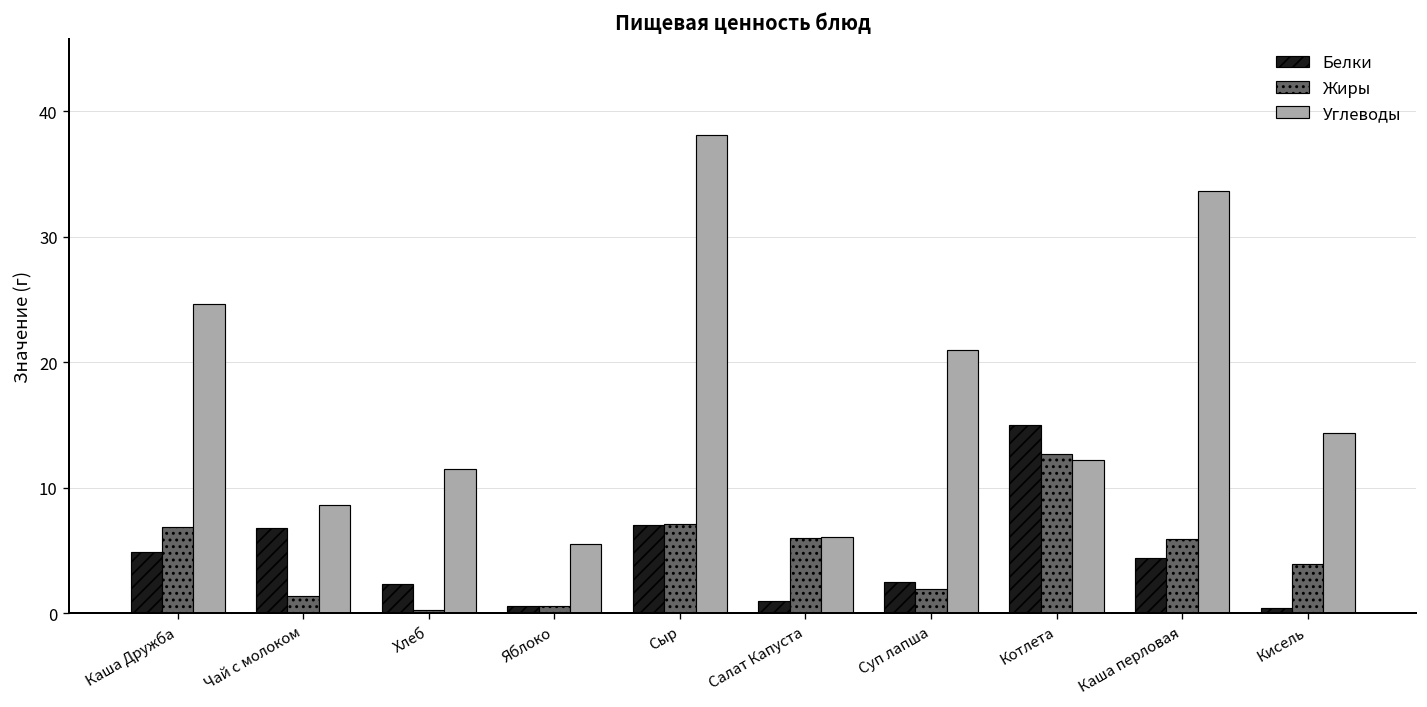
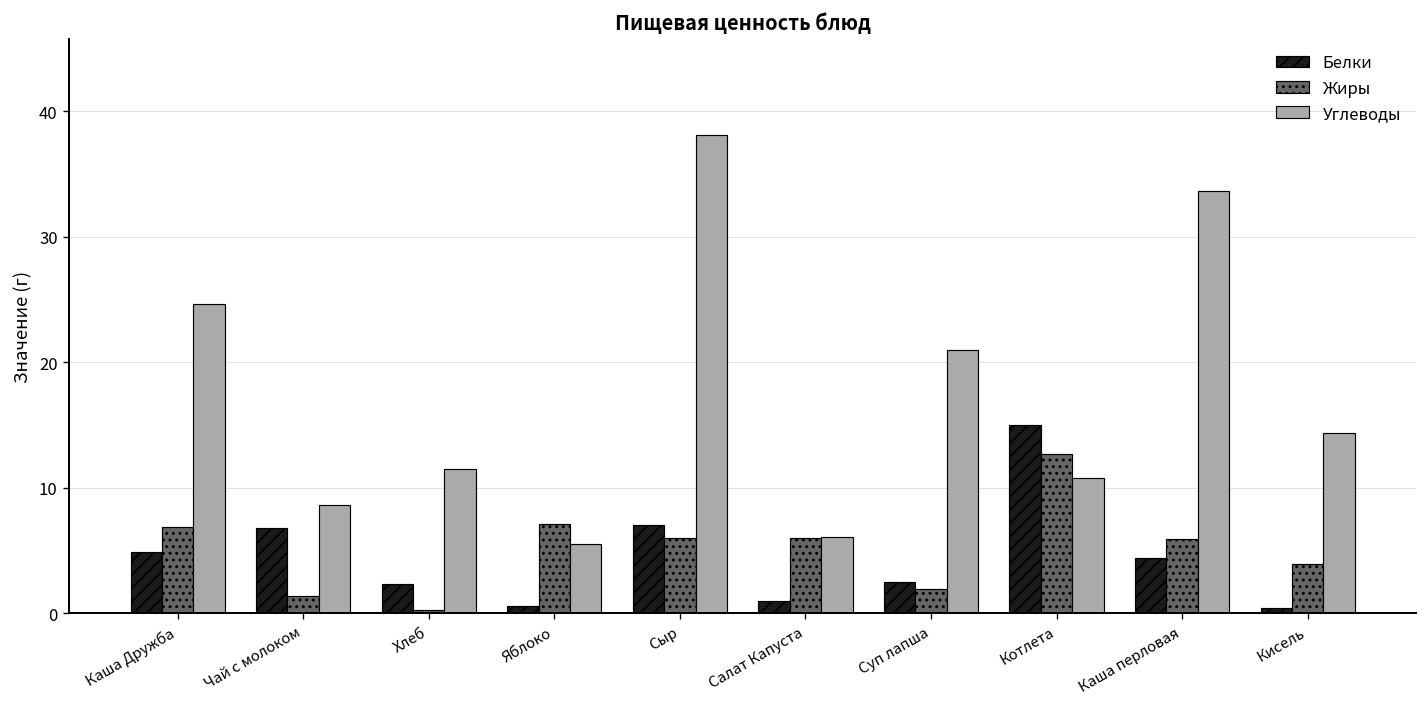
  {
    "Белки": {
      "Каша Дружба": 4.9,
      "Чай с молоком": 6.8,
      "Хлеб": 2.3,
      "Яблоко": 0.6,
      "Сыр": 7.0,
      "Салат Капуста": 1.0,
      "Суп лапша": 2.5,
      "Котлета": 15.0,
      "Каша перловая": 4.4,
      "Кисель": 0.4
    },
    "Жиры": {
      "Каша Дружба": 6.9,
      "Чай с молоком": 1.4,
      "Хлеб": 0.3,
-     "Яблоко": 0.6,
-     "Сыр": 7.1,
+     "Яблоко": 7.1,
+     "Сыр": 6.0,
      "Салат Капуста": 6.0,
      "Суп лапша": 1.9,
      "Котлета": 12.7,
      "Каша перловая": 5.9,
      "Кисель": 3.9
    },
    "Углеводы": {
      "Каша Дружба": 24.6,
      "Чай с молоком": 8.6,
      "Хлеб": 11.5,
      "Яблоко": 5.5,
      "Сыр": 38.1,
      "Салат Капуста": 6.1,
      "Суп лапша": 21.0,
-     "Котлета": 12.2,
+     "Котлета": 10.8,
      "Каша перловая": 33.6,
      "Кисель": 14.4
    }
  }
